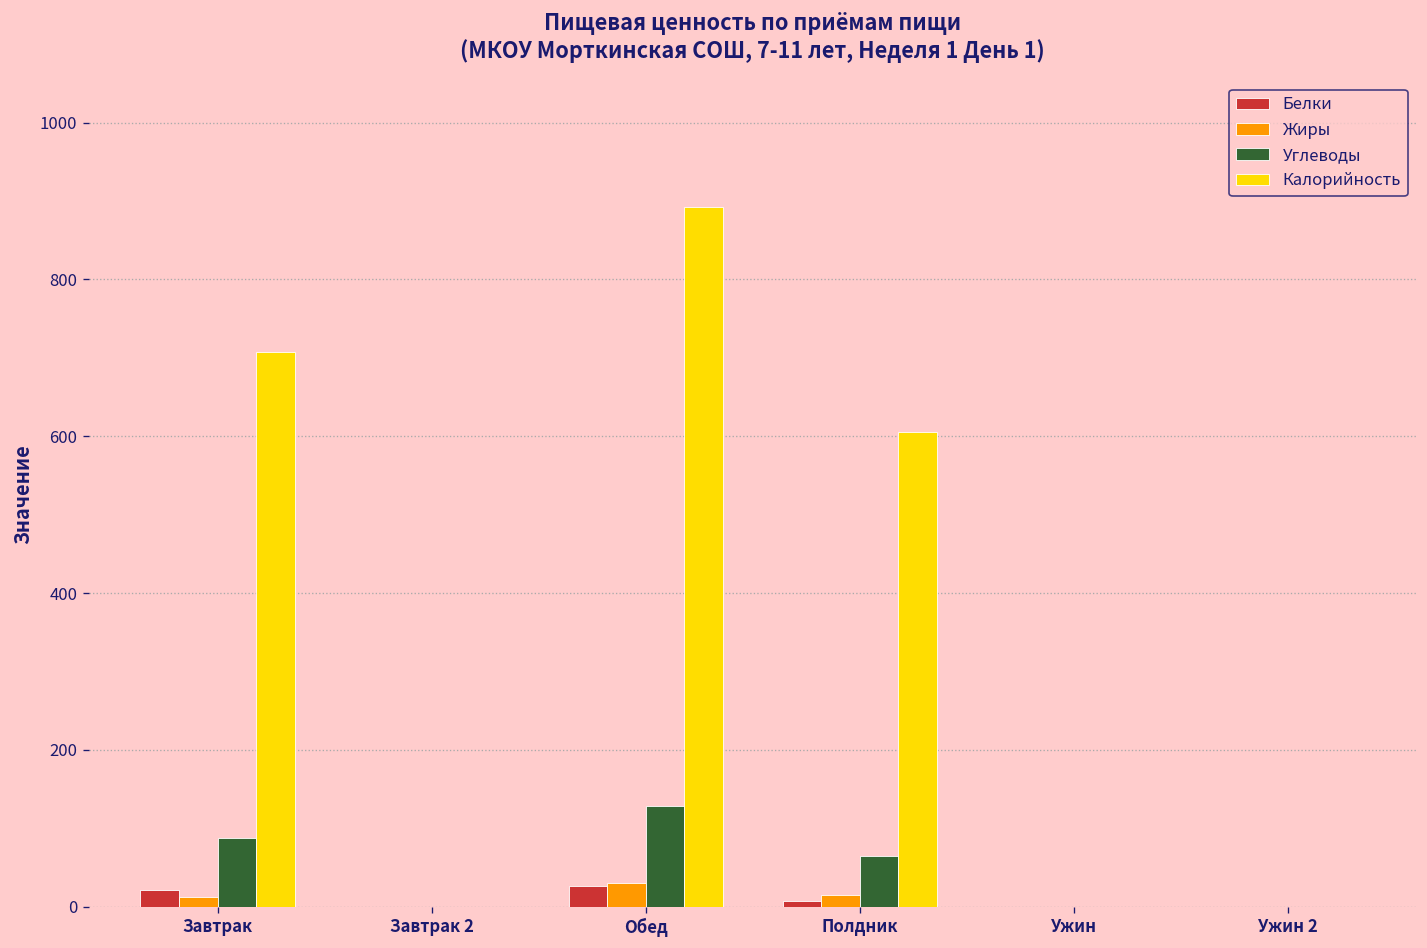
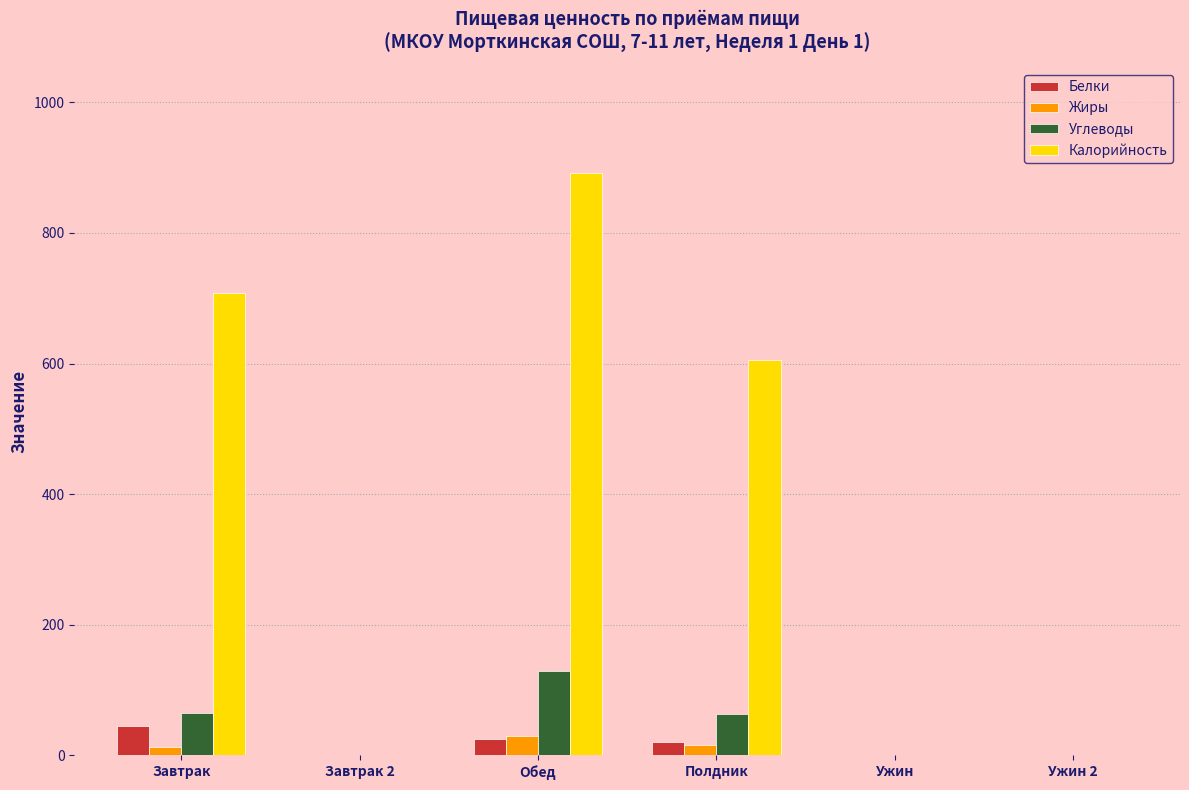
  {
    "Белки": {
-     "Завтрак": 20,
+     "Завтрак": 50,
      "Завтрак 2": 0,
      "Обед": 30,
-     "Полдник": 10,
+     "Полдник": 20,
      "Ужин": 0,
      "Ужин 2": 0
    },
    "Жиры": {
      "Завтрак": 10,
      "Завтрак 2": 0,
      "Обед": 30,
      "Полдник": 20,
      "Ужин": 0,
      "Ужин 2": 0
    },
    "Углеводы": {
-     "Завтрак": 90,
+     "Завтрак": 70,
      "Завтрак 2": 0,
      "Обед": 130,
      "Полдник": 60,
      "Ужин": 0,
      "Ужин 2": 0
    },
    "Калорийность": {
      "Завтрак": 710,
      "Завтрак 2": 0,
      "Обед": 890,
      "Полдник": 610,
      "Ужин": 0,
      "Ужин 2": 0
    }
  }
